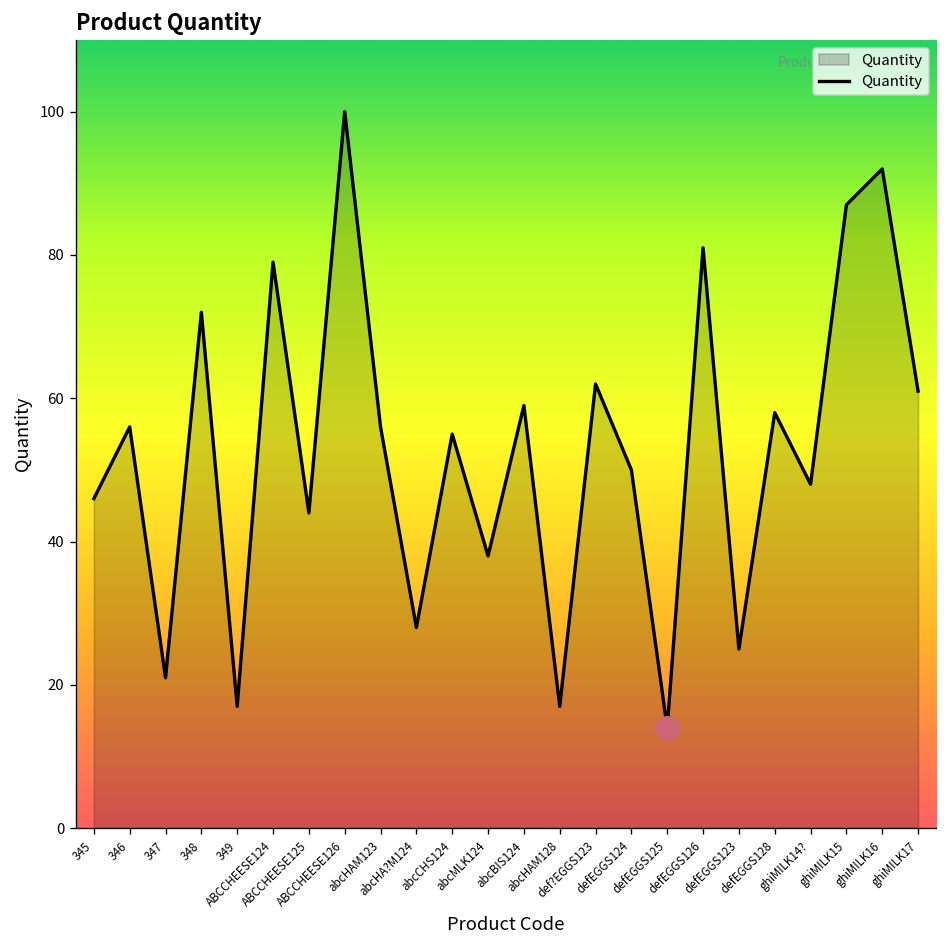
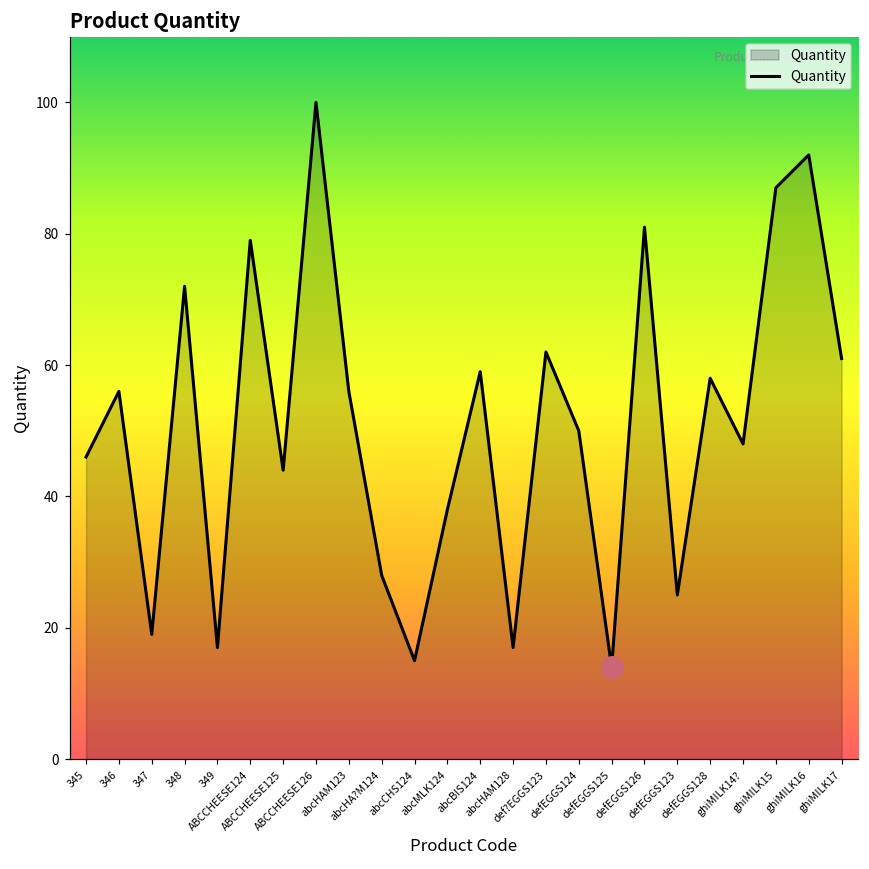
  {
    "Quantity": {
      "345": 46,
      "346": 56,
-     "347": 21,
+     "347": 19,
      "348": 72,
      "349": 17,
      "ABCCHEESE124": 79,
      "ABCCHEESE125": 44,
      "ABCCHEESE126": 100,
      "abcHAM123": 56,
      "abcHA?M124": 28,
-     "abcCHS124": 55,
+     "abcCHS124": 15,
      "abcMLK124": 38,
      "abcBIS124": 59,
      "abcHAM128": 17,
      "def?EGGS123": 62,
      "defEGGS124": 50,
      "defEGGS126": 81,
      "defEGGS123": 25,
      "defEGGS128": 58,
      "ghiMILK14?": 48,
      "ghiMILK15": 87,
      "ghiMILK16": 92,
      "ghiMILK17": 61
    }
  }
